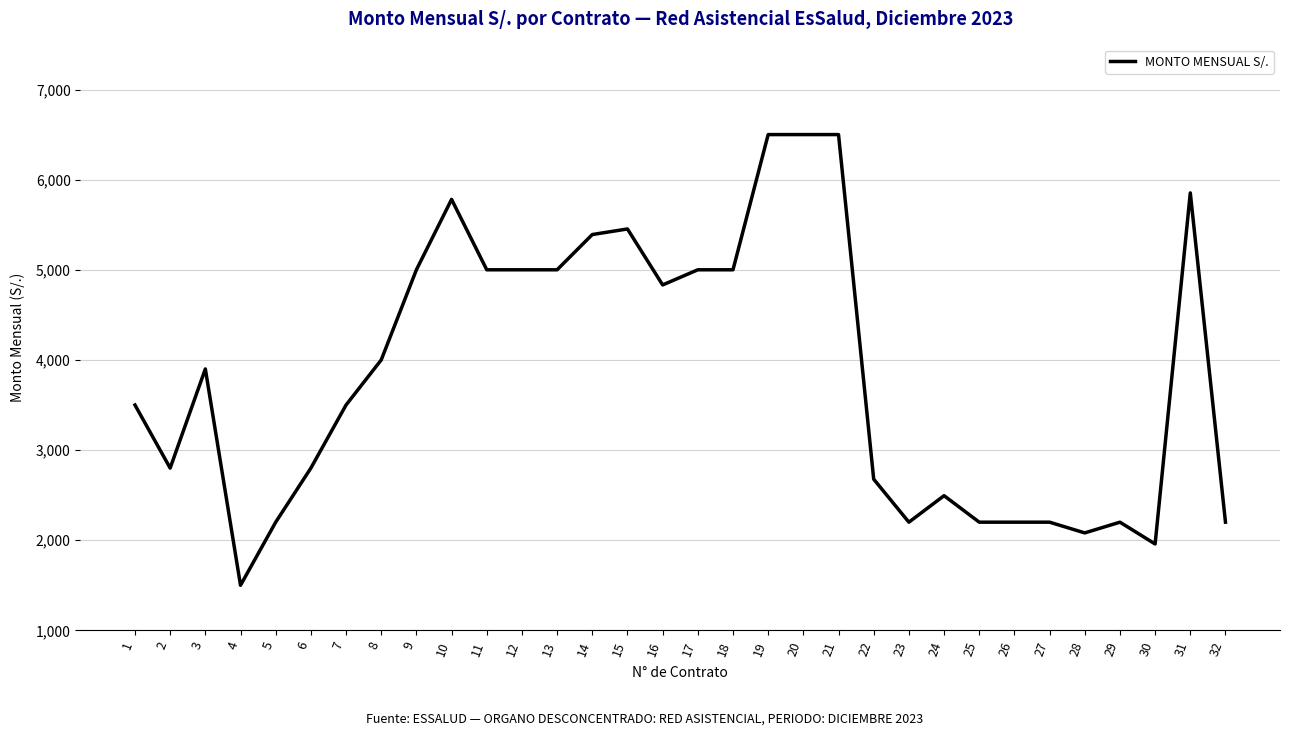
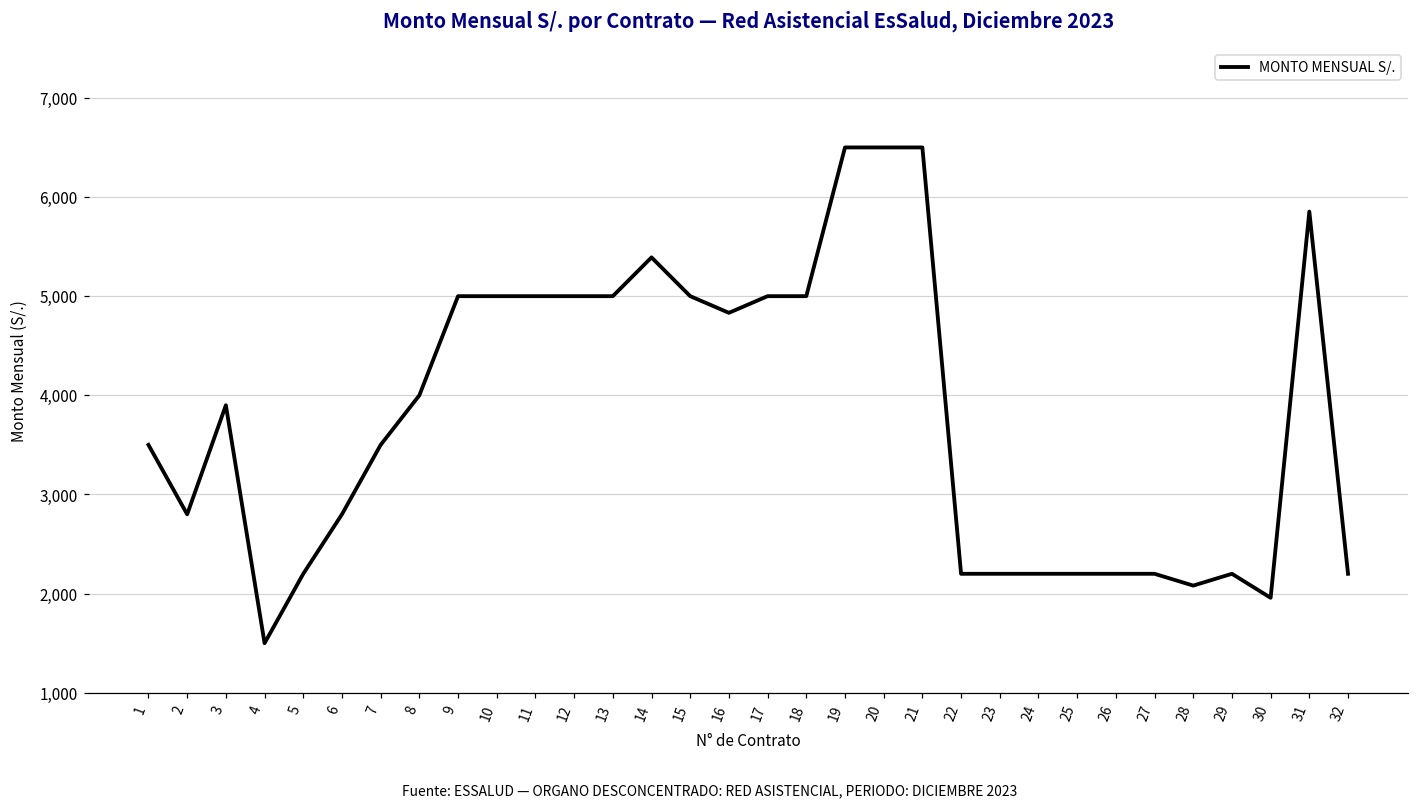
  {
    "1": "3,500",
    "2": "2,800",
    "3": "3,900",
    "4": "1,500",
    "5": "2,200",
    "6": "2,800",
    "7": "3,500",
    "8": "4,000",
    "9": "5,000",
-   "10": "5,800",
+   "10": "5,000",
    "11": "5,000",
    "12": "5,000",
    "13": "5,000",
    "14": "5,400",
-   "15": "5,500",
+   "15": "5,000",
    "16": "4,800",
    "17": "5,000",
    "18": "5,000",
    "19": "6,500",
    "20": "6,500",
    "21": "6,500",
-   "22": "2,700",
+   "22": "2,200",
    "23": "2,200",
-   "24": "2,500",
+   "24": "2,200",
    "25": "2,200",
    "26": "2,200",
    "27": "2,200",
    "28": "2,100",
    "29": "2,200",
    "30": "2,000",
    "31": "5,900",
    "32": "2,200"
  }
